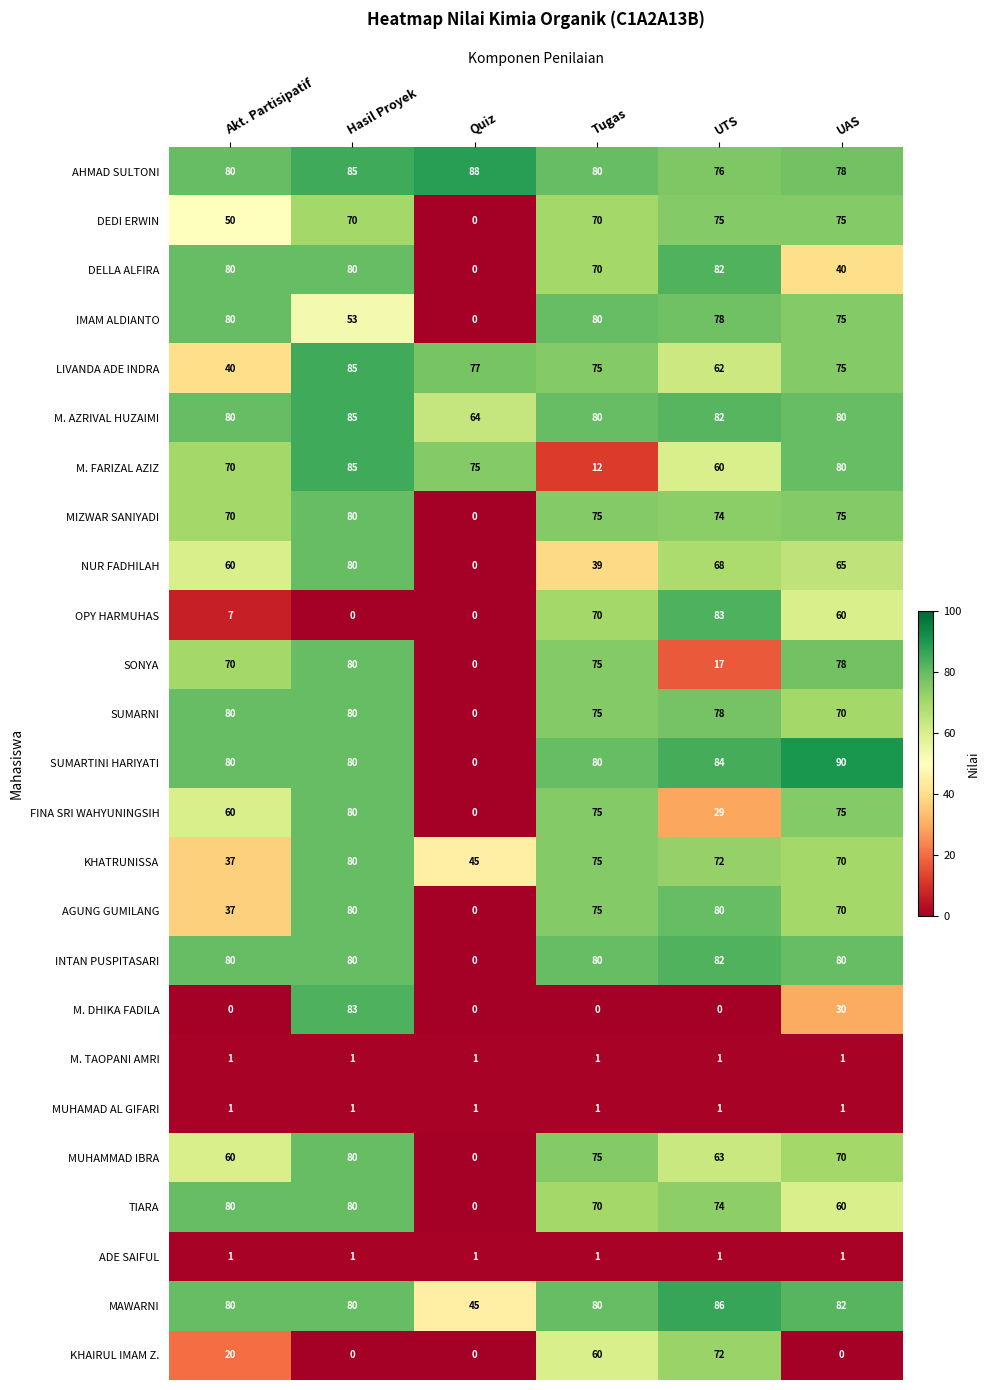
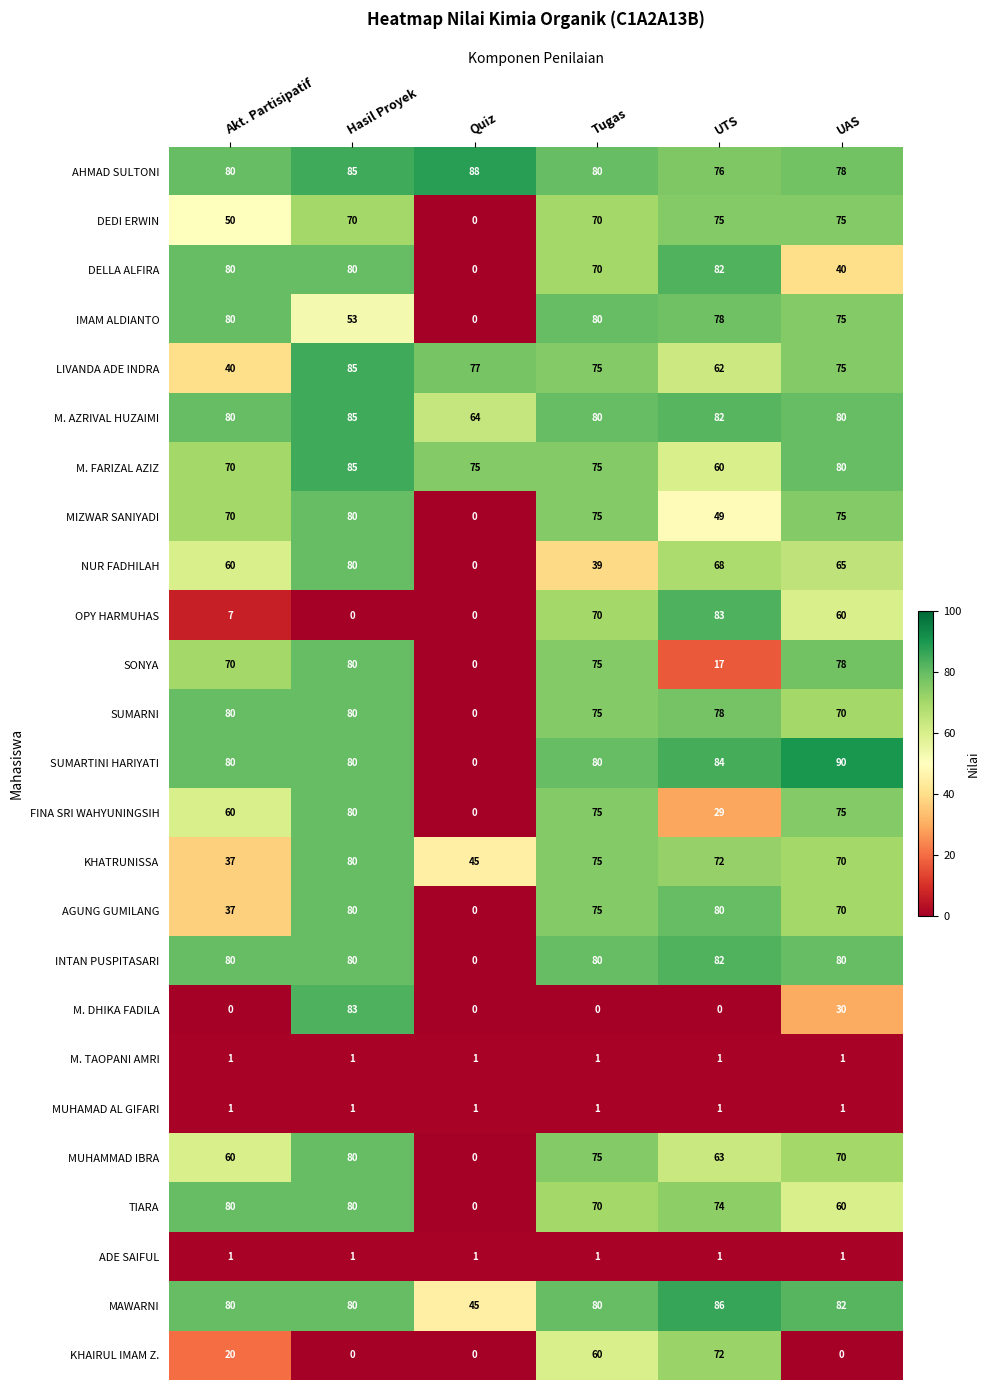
  {
    "AHMAD SULTONI": {
      "Akt. Partisipatif": 80,
      "Hasil Proyek": 85,
      "Quiz": 88,
      "Tugas": 80,
      "UTS": 76,
      "UAS": 78
    },
    "DEDI ERWIN": {
      "Akt. Partisipatif": 50,
      "Hasil Proyek": 70,
      "Quiz": 0,
      "Tugas": 70,
      "UTS": 75,
      "UAS": 75
    },
    "DELLA ALFIRA": {
      "Akt. Partisipatif": 80,
      "Hasil Proyek": 80,
      "Quiz": 0,
      "Tugas": 70,
      "UTS": 82,
      "UAS": 40
    },
    "IMAM ALDIANTO": {
      "Akt. Partisipatif": 80,
      "Hasil Proyek": 53,
      "Quiz": 0,
      "Tugas": 80,
      "UTS": 78,
      "UAS": 75
    },
    "LIVANDA ADE INDRA": {
      "Akt. Partisipatif": 40,
      "Hasil Proyek": 85,
      "Quiz": 77,
      "Tugas": 75,
      "UTS": 62,
      "UAS": 75
    },
    "M. AZRIVAL HUZAIMI": {
      "Akt. Partisipatif": 80,
      "Hasil Proyek": 85,
      "Quiz": 64,
      "Tugas": 80,
      "UTS": 82,
      "UAS": 80
    },
    "M. FARIZAL AZIZ": {
      "Akt. Partisipatif": 70,
      "Hasil Proyek": 85,
      "Quiz": 75,
-     "Tugas": 12,
+     "Tugas": 75,
      "UTS": 60,
      "UAS": 80
    },
    "MIZWAR SANIYADI": {
      "Akt. Partisipatif": 70,
      "Hasil Proyek": 80,
      "Quiz": 0,
      "Tugas": 75,
-     "UTS": 74,
+     "UTS": 49,
      "UAS": 75
    },
    "NUR FADHILAH": {
      "Akt. Partisipatif": 60,
      "Hasil Proyek": 80,
      "Quiz": 0,
      "Tugas": 39,
      "UTS": 68,
      "UAS": 65
    },
    "OPY HARMUHAS": {
      "Akt. Partisipatif": 7,
      "Hasil Proyek": 0,
      "Quiz": 0,
      "Tugas": 70,
      "UTS": 83,
      "UAS": 60
    },
    "SONYA": {
      "Akt. Partisipatif": 70,
      "Hasil Proyek": 80,
      "Quiz": 0,
      "Tugas": 75,
      "UTS": 17,
      "UAS": 78
    },
    "SUMARNI": {
      "Akt. Partisipatif": 80,
      "Hasil Proyek": 80,
      "Quiz": 0,
      "Tugas": 75,
      "UTS": 78,
      "UAS": 70
    },
    "SUMARTINI HARIYATI": {
      "Akt. Partisipatif": 80,
      "Hasil Proyek": 80,
      "Quiz": 0,
      "Tugas": 80,
      "UTS": 84,
      "UAS": 90
    },
    "FINA SRI WAHYUNINGSIH": {
      "Akt. Partisipatif": 60,
      "Hasil Proyek": 80,
      "Quiz": 0,
      "Tugas": 75,
      "UTS": 29,
      "UAS": 75
    },
    "KHATRUNISSA": {
      "Akt. Partisipatif": 37,
      "Hasil Proyek": 80,
      "Quiz": 45,
      "Tugas": 75,
      "UTS": 72,
      "UAS": 70
    },
    "AGUNG GUMILANG": {
      "Akt. Partisipatif": 37,
      "Hasil Proyek": 80,
      "Quiz": 0,
      "Tugas": 75,
      "UTS": 80,
      "UAS": 70
    },
    "INTAN PUSPITASARI": {
      "Akt. Partisipatif": 80,
      "Hasil Proyek": 80,
      "Quiz": 0,
      "Tugas": 80,
      "UTS": 82,
      "UAS": 80
    },
    "M. DHIKA FADILA": {
      "Akt. Partisipatif": 0,
      "Hasil Proyek": 83,
      "Quiz": 0,
      "Tugas": 0,
      "UTS": 0,
      "UAS": 30
    },
    "M. TAOPANI AMRI": {
      "Akt. Partisipatif": 1,
      "Hasil Proyek": 1,
      "Quiz": 1,
      "Tugas": 1,
      "UTS": 1,
      "UAS": 1
    },
    "MUHAMAD AL GIFARI": {
      "Akt. Partisipatif": 1,
      "Hasil Proyek": 1,
      "Quiz": 1,
      "Tugas": 1,
      "UTS": 1,
      "UAS": 1
    },
    "MUHAMMAD IBRA": {
      "Akt. Partisipatif": 60,
      "Hasil Proyek": 80,
      "Quiz": 0,
      "Tugas": 75,
      "UTS": 63,
      "UAS": 70
    },
    "TIARA": {
      "Akt. Partisipatif": 80,
      "Hasil Proyek": 80,
      "Quiz": 0,
      "Tugas": 70,
      "UTS": 74,
      "UAS": 60
    },
    "ADE SAIFUL": {
      "Akt. Partisipatif": 1,
      "Hasil Proyek": 1,
      "Quiz": 1,
      "Tugas": 1,
      "UTS": 1,
      "UAS": 1
    },
    "MAWARNI": {
      "Akt. Partisipatif": 80,
      "Hasil Proyek": 80,
      "Quiz": 45,
      "Tugas": 80,
      "UTS": 86,
      "UAS": 82
    },
    "KHAIRUL IMAM Z.": {
      "Akt. Partisipatif": 20,
      "Hasil Proyek": 0,
      "Quiz": 0,
      "Tugas": 60,
      "UTS": 72,
      "UAS": 0
    }
  }
